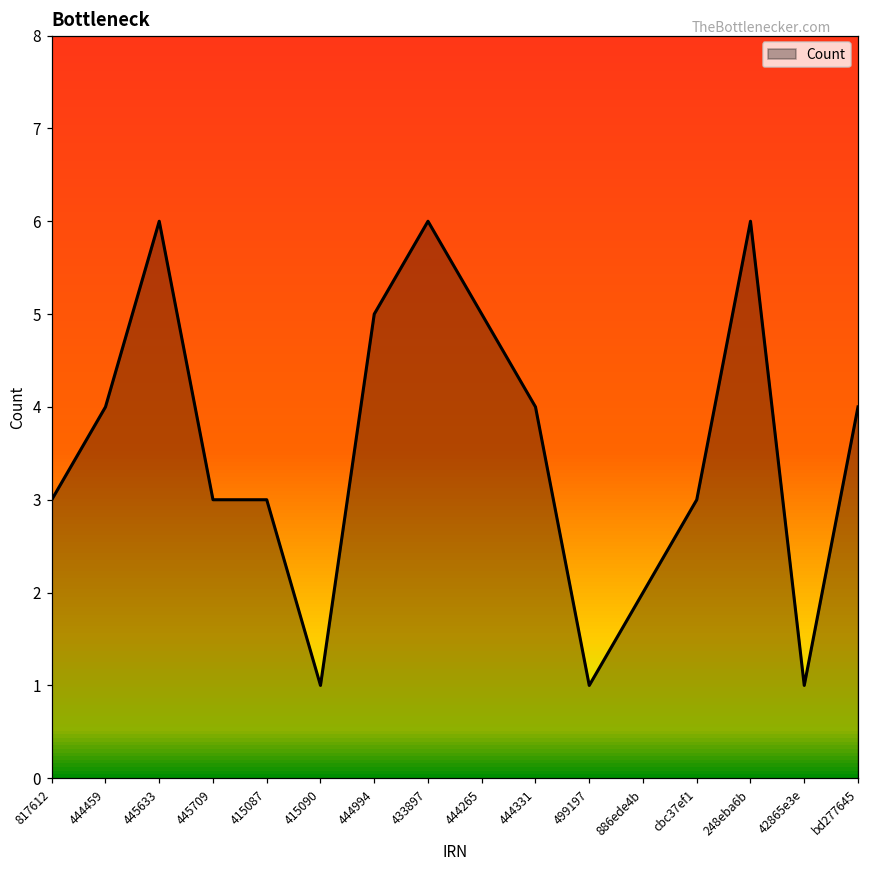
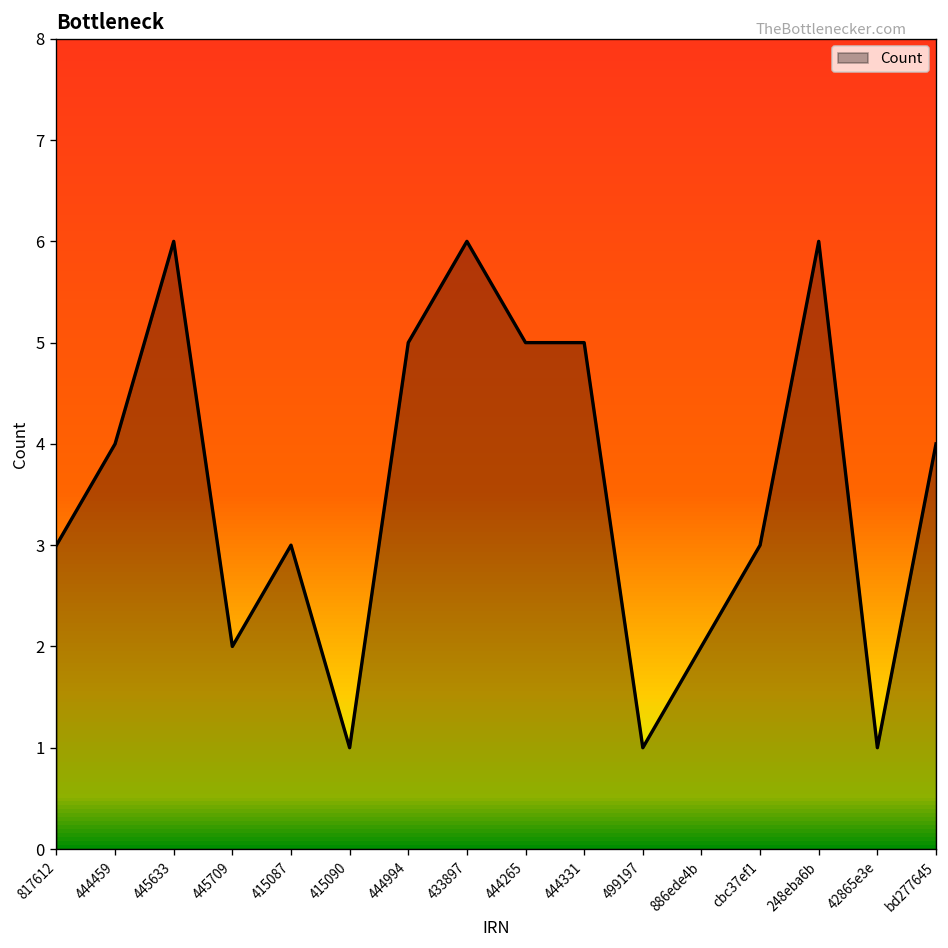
  {
    "817612": 3,
    "444459": 4,
    "445633": 6,
-   "445709": 3,
+   "445709": 2,
    "415087": 3,
    "415090": 1,
    "444994": 5,
    "433897": 6,
    "444265": 5,
-   "444331": 4,
+   "444331": 5,
    "499197": 1,
    "886ede4b": 2,
    "cbc37ef1": 3,
    "248eba6b": 6,
    "42865e3e": 1,
    "bd277645": 4
  }
